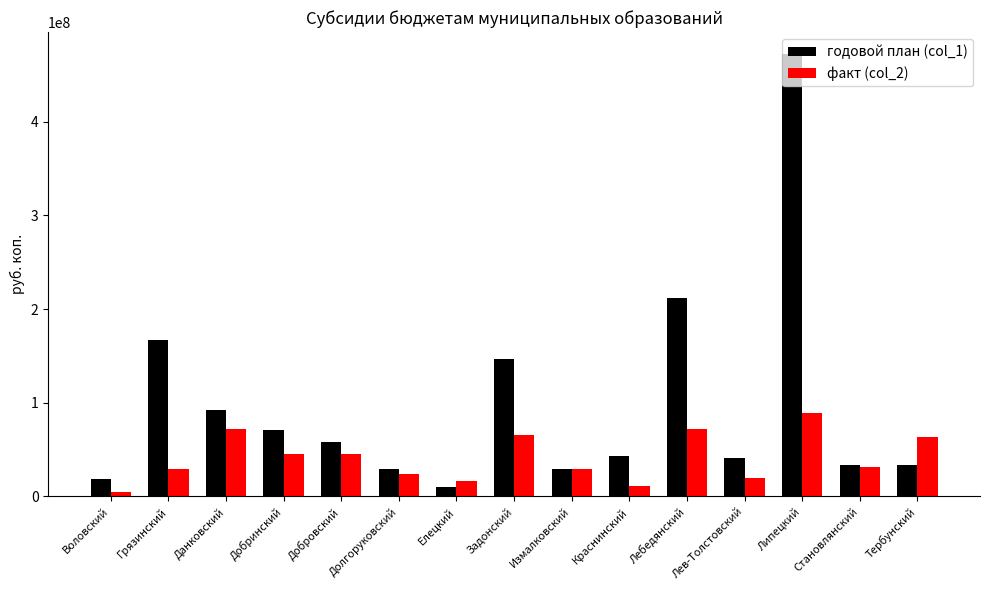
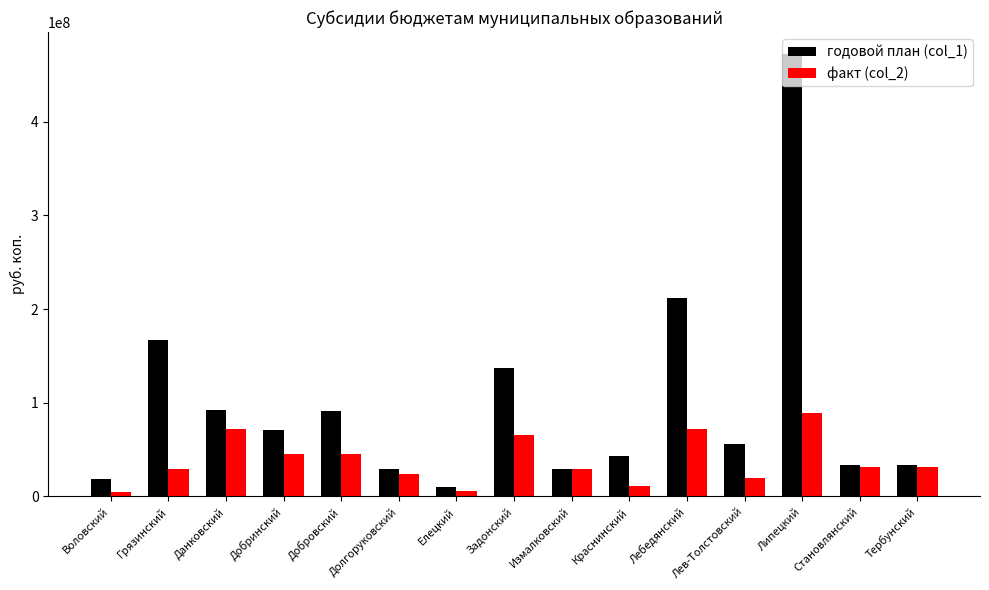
  {
    "годовой план (col_1)": {
      "Воловский": 20000000,
      "Грязинский": 170000000,
      "Данковский": 90000000,
      "Добринский": 70000000,
-     "Добровский": 60000000,
+     "Добровский": 90000000,
      "Долгоруковский": 30000000,
      "Елецкий": 10000000,
-     "Задонский": 150000000,
+     "Задонский": 140000000,
      "Измалковский": 30000000,
      "Краснинский": 40000000,
      "Лебедянский": 210000000,
-     "Лев-Толстовский": 40000000,
+     "Лев-Толстовский": 60000000,
      "Становлянский": 30000000,
      "Тербунский": 30000000
    },
    "факт (col_2)": {
      "Воловский": 0,
      "Грязинский": 30000000,
      "Данковский": 70000000,
      "Добринский": 50000000,
      "Добровский": 50000000,
      "Долгоруковский": 20000000,
-     "Елецкий": 20000000,
+     "Елецкий": 10000000,
      "Задонский": 70000000,
      "Измалковский": 30000000,
      "Краснинский": 10000000,
      "Лебедянский": 70000000,
      "Лев-Толстовский": 20000000,
      "Липецкий": 90000000,
      "Становлянский": 30000000,
-     "Тербунский": 60000000
+     "Тербунский": 30000000
    }
  }
